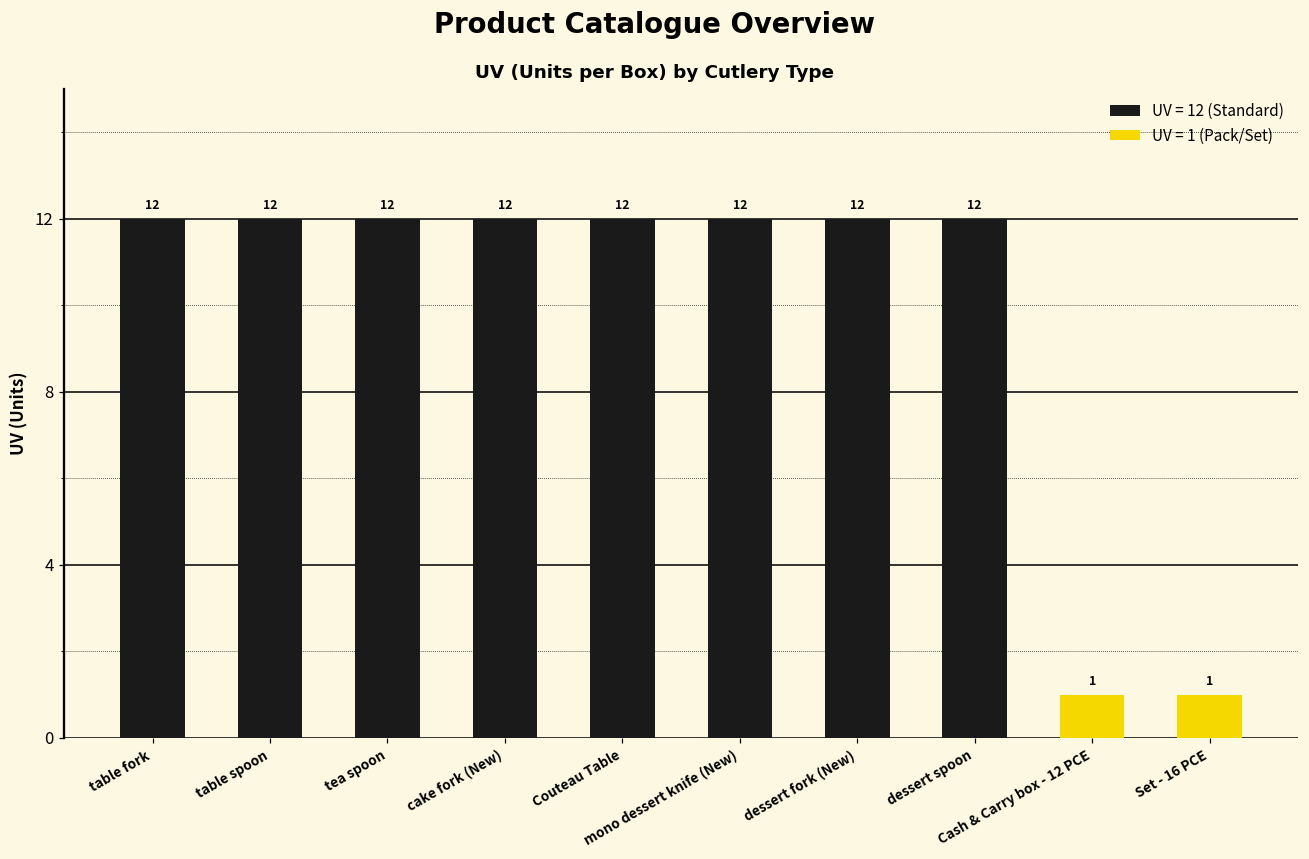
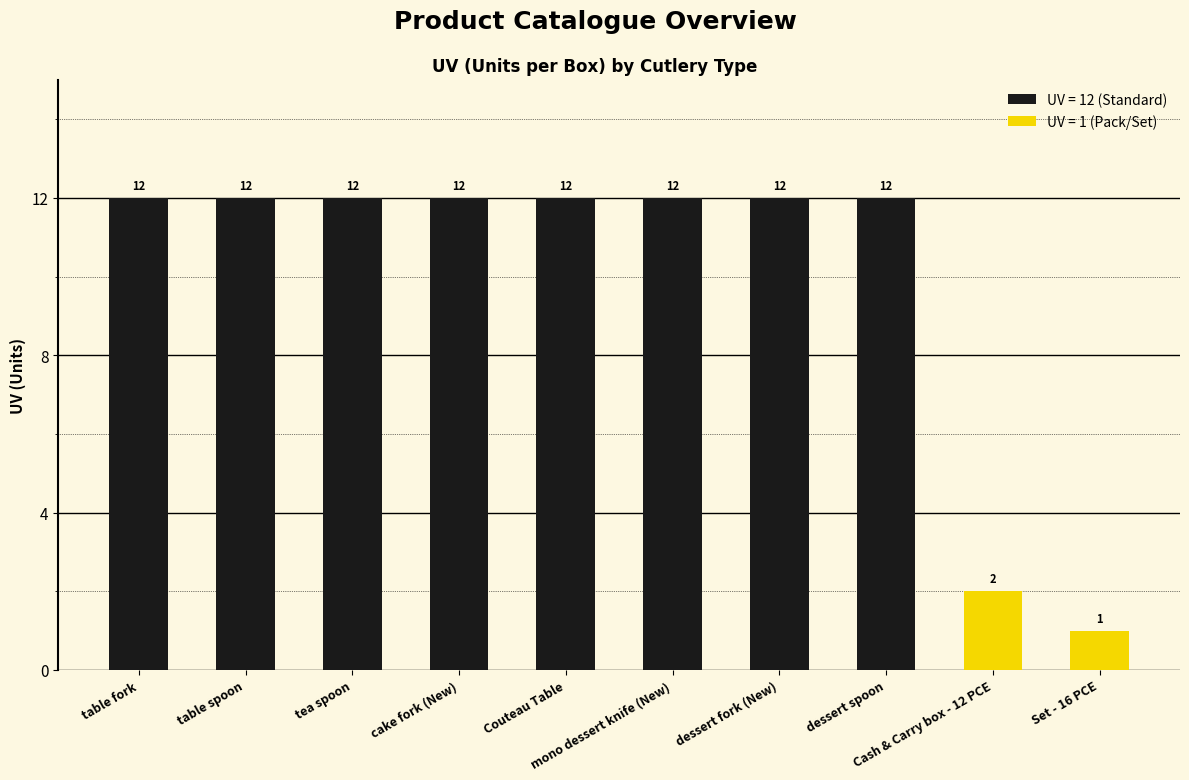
  {
    "table fork": 12,
    "table spoon": 12,
    "tea spoon": 12,
    "cake fork (New)": 12,
    "Couteau Table": 12,
    "mono dessert knife (New)": 12,
    "dessert fork (New)": 12,
    "dessert spoon": 12,
-   "Cash & Carry box - 12 PCE": 1,
+   "Cash & Carry box - 12 PCE": 2,
    "Set - 16 PCE": 1
  }
